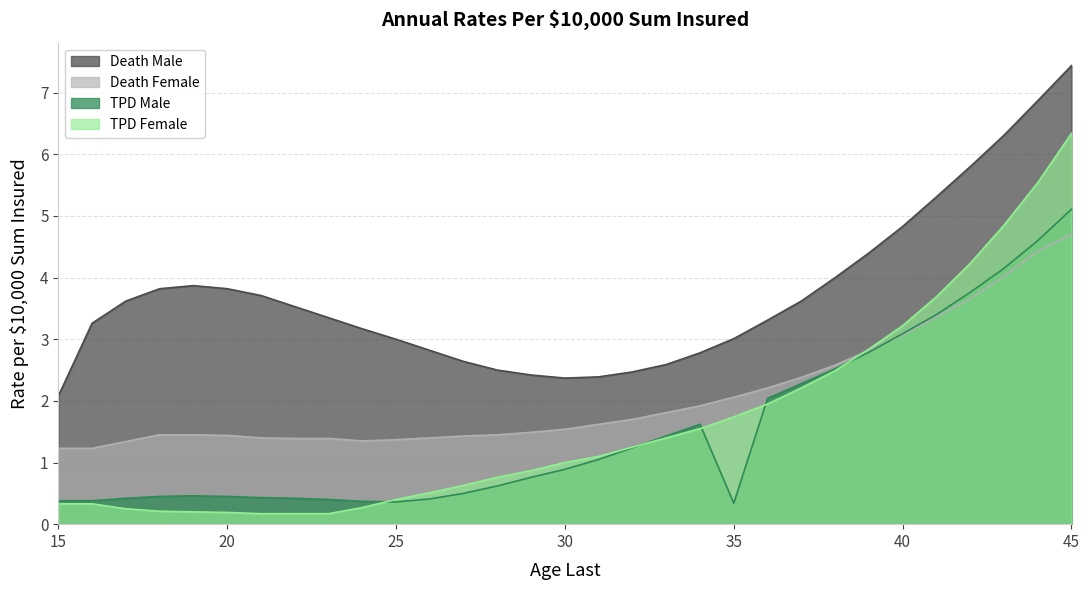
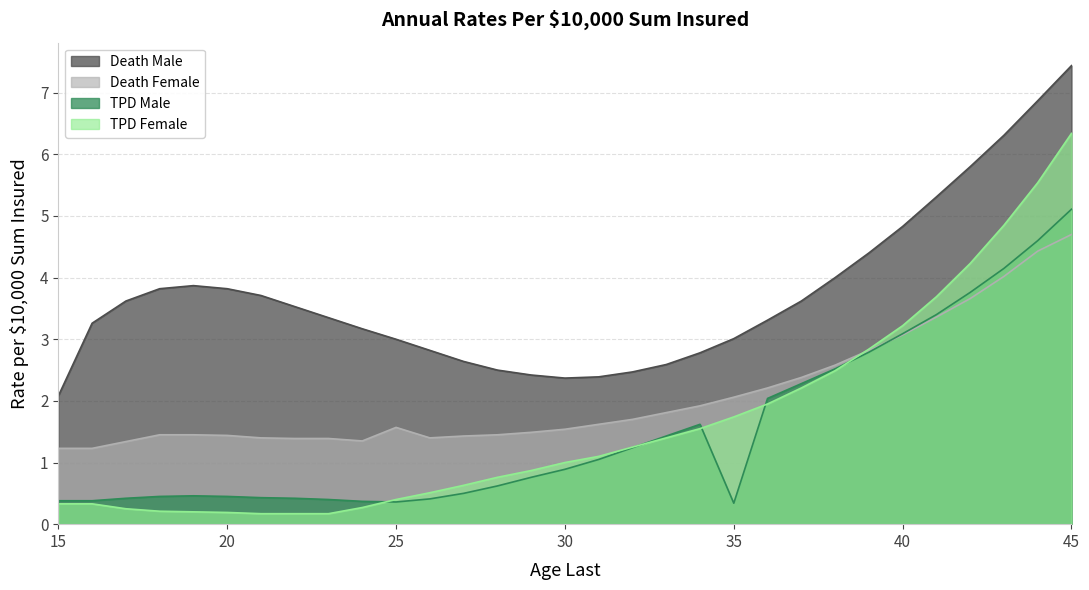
  {
    "Death Male": {
      "15": 2.1,
      "20": 3.8,
      "25": 3.0,
      "30": 2.4,
      "35": 3.0,
      "40": 4.8,
      "45": 7.4
    },
    "Death Female": {
      "15": 1.2,
      "20": 1.4,
-     "25": 1.4,
+     "25": 1.6,
      "30": 1.5,
      "35": 2.1,
      "45": 4.7
    },
    "TPD Male": {
      "15": 0.4,
      "20": 0.5,
      "30": 0.9,
      "35": 0.3,
      "45": 5.1
    },
    "TPD Female": {
      "15": 0.3,
      "20": 0.2,
      "30": 1.0,
      "35": 1.7,
      "40": 3.2,
      "45": 6.3
    }
  }
